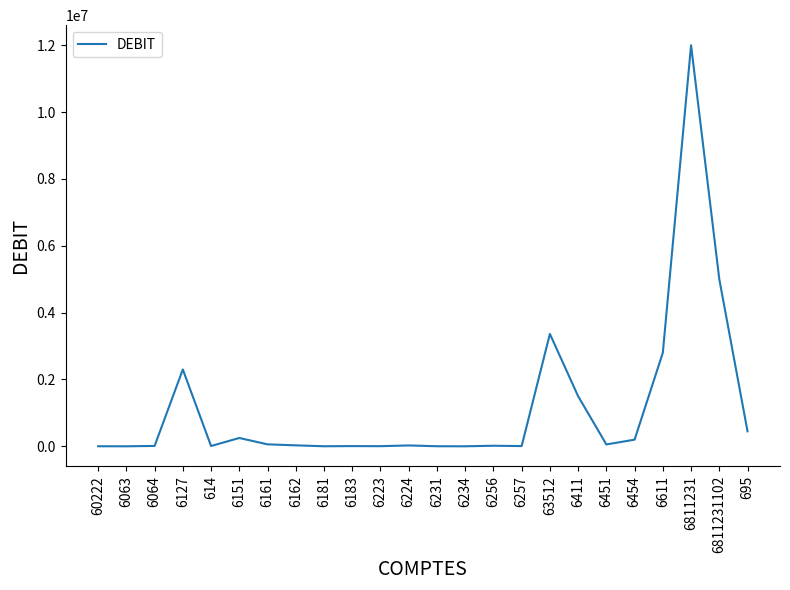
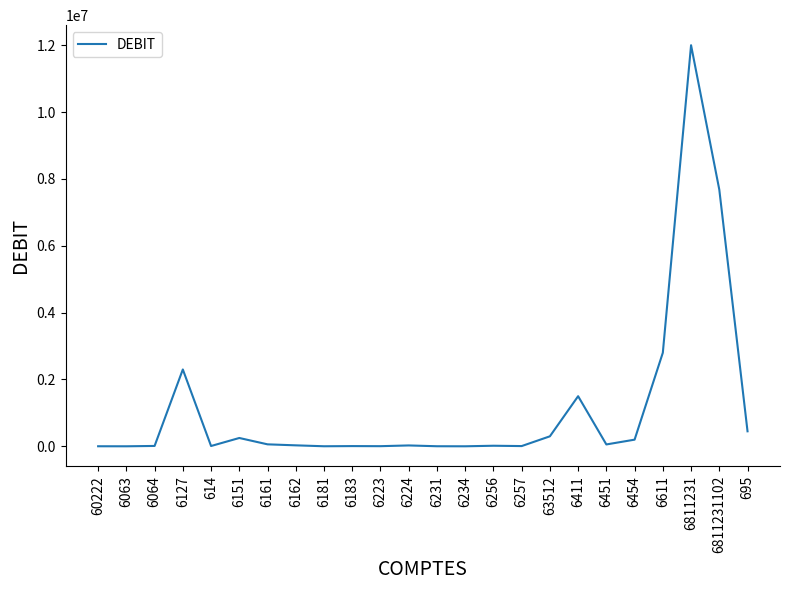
  {
    "60222": 0,
    "6063": 0,
    "6064": 0,
    "6127": 2300000,
    "614": 0,
    "6151": 300000,
    "6161": 100000,
    "6162": 0,
    "6181": 0,
    "6183": 0,
    "6223": 0,
    "6224": 0,
    "6231": 0,
    "6234": 0,
    "6256": 0,
    "6257": 0,
-   "63512": 3400000,
+   "63512": 300000,
    "6411": 1500000,
    "6451": 100000,
    "6454": 200000,
    "6611": 2800000,
    "6811231": 12000000,
-   "6811231102": 5000000,
+   "6811231102": 7700000,
    "695": 500000
  }
